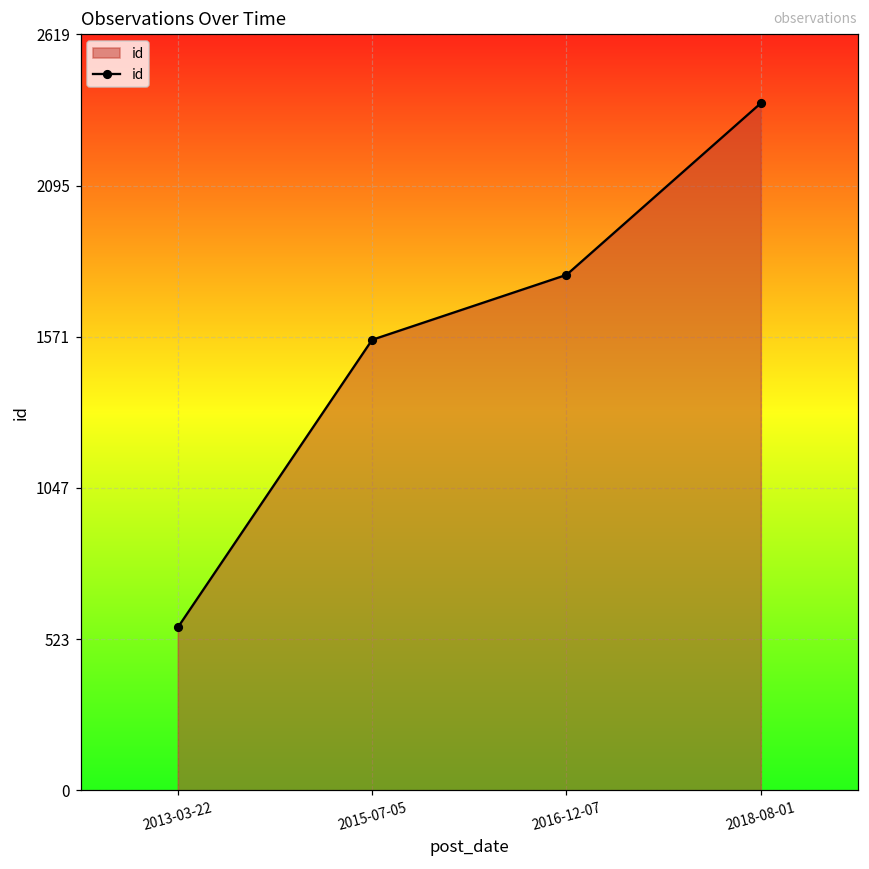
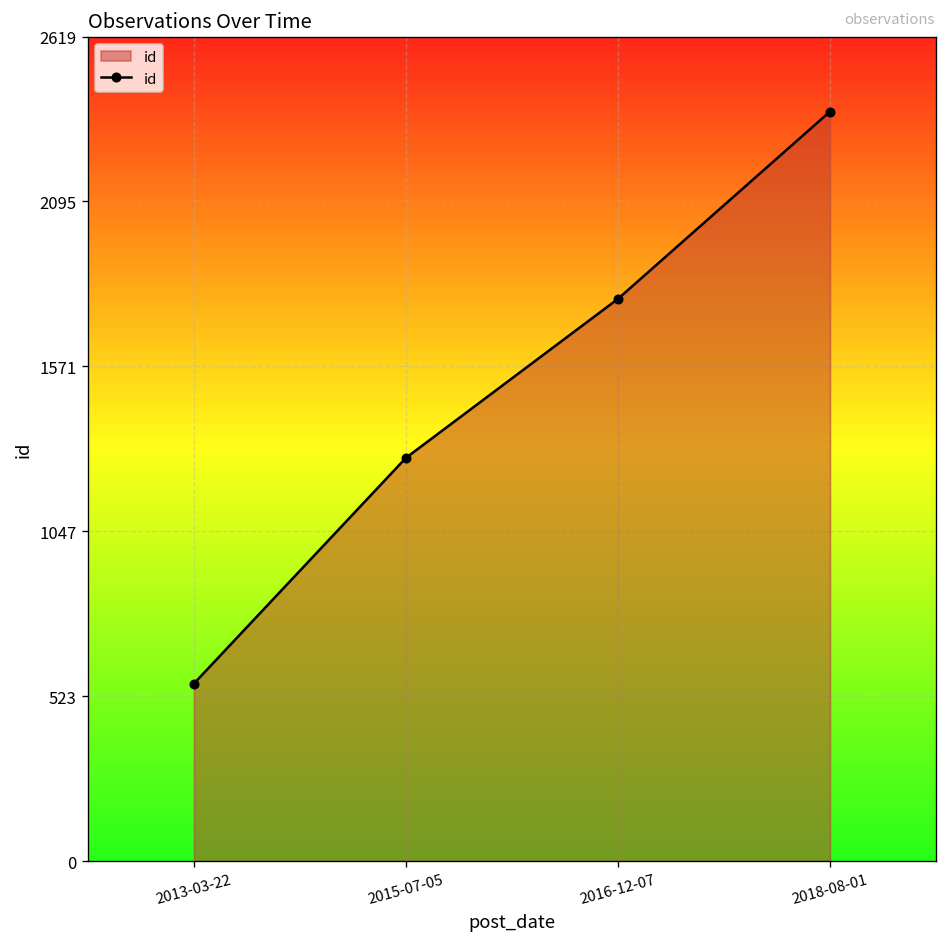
  {
    "2013-03-22": 560,
-   "2015-07-05": 1560,
+   "2015-07-05": 1280,
    "2016-12-07": 1790,
    "2018-08-01": 2380
  }
